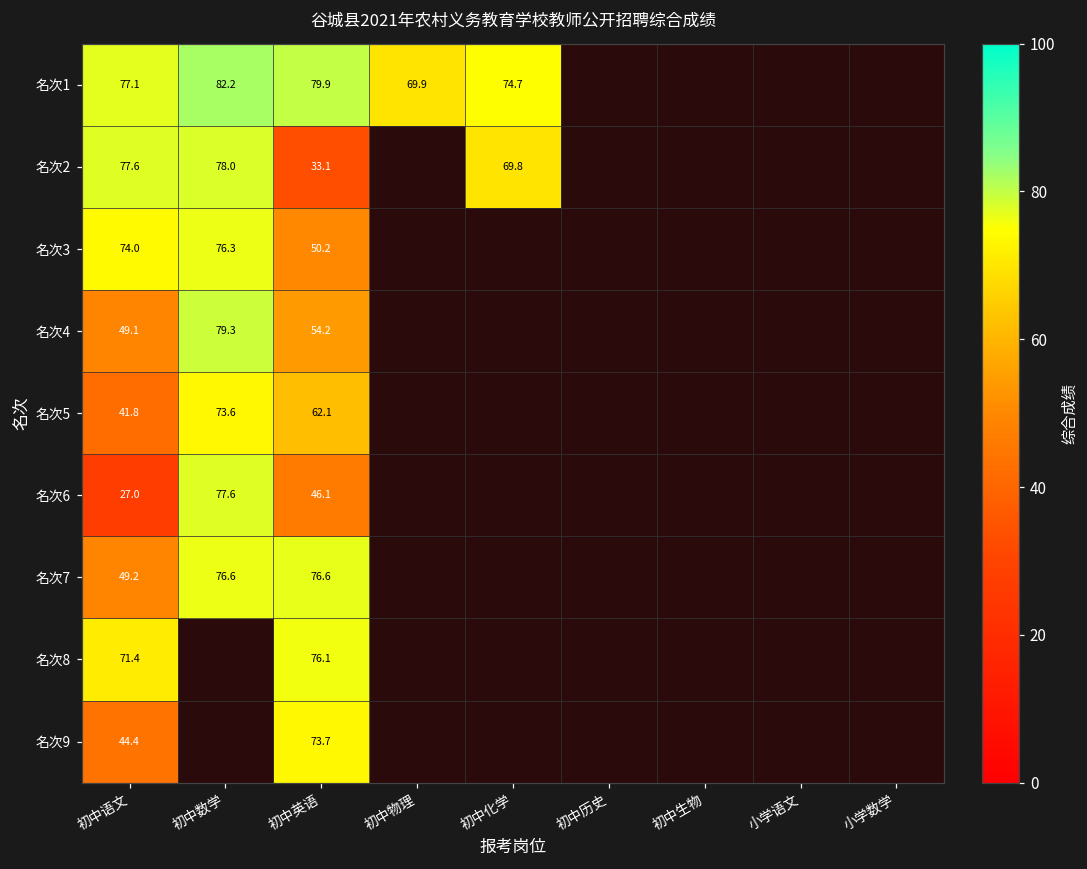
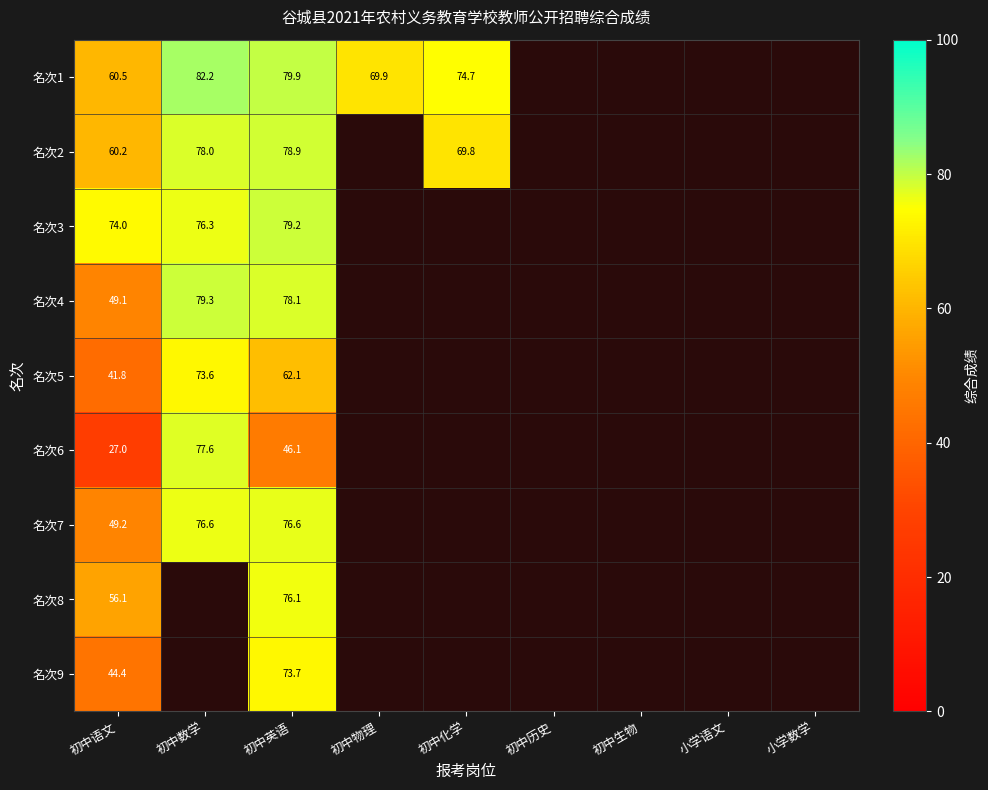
  {
    "名次1": {
-     "初中语文": 77.1,
+     "初中语文": 60.5,
      "初中数学": 82.2,
      "初中英语": 79.9,
      "初中物理": 69.9,
      "初中化学": 74.7
    },
    "名次2": {
-     "初中语文": 77.6,
+     "初中语文": 60.2,
      "初中数学": 78.0,
-     "初中英语": 33.1,
+     "初中英语": 78.9,
      "初中化学": 69.8
    },
    "名次3": {
      "初中语文": 74.0,
      "初中数学": 76.3,
-     "初中英语": 50.2
+     "初中英语": 79.2
    },
    "名次4": {
      "初中语文": 49.1,
      "初中数学": 79.3,
-     "初中英语": 54.2
+     "初中英语": 78.1
    },
    "名次5": {
      "初中语文": 41.8,
      "初中数学": 73.6,
      "初中英语": 62.1
    },
    "名次6": {
      "初中语文": 27.0,
      "初中数学": 77.6,
      "初中英语": 46.1
    },
    "名次7": {
      "初中语文": 49.2,
      "初中数学": 76.6,
      "初中英语": 76.6
    },
    "名次8": {
-     "初中语文": 71.4,
+     "初中语文": 56.1,
      "初中英语": 76.1
    },
    "名次9": {
      "初中语文": 44.4,
      "初中英语": 73.7
    }
  }
